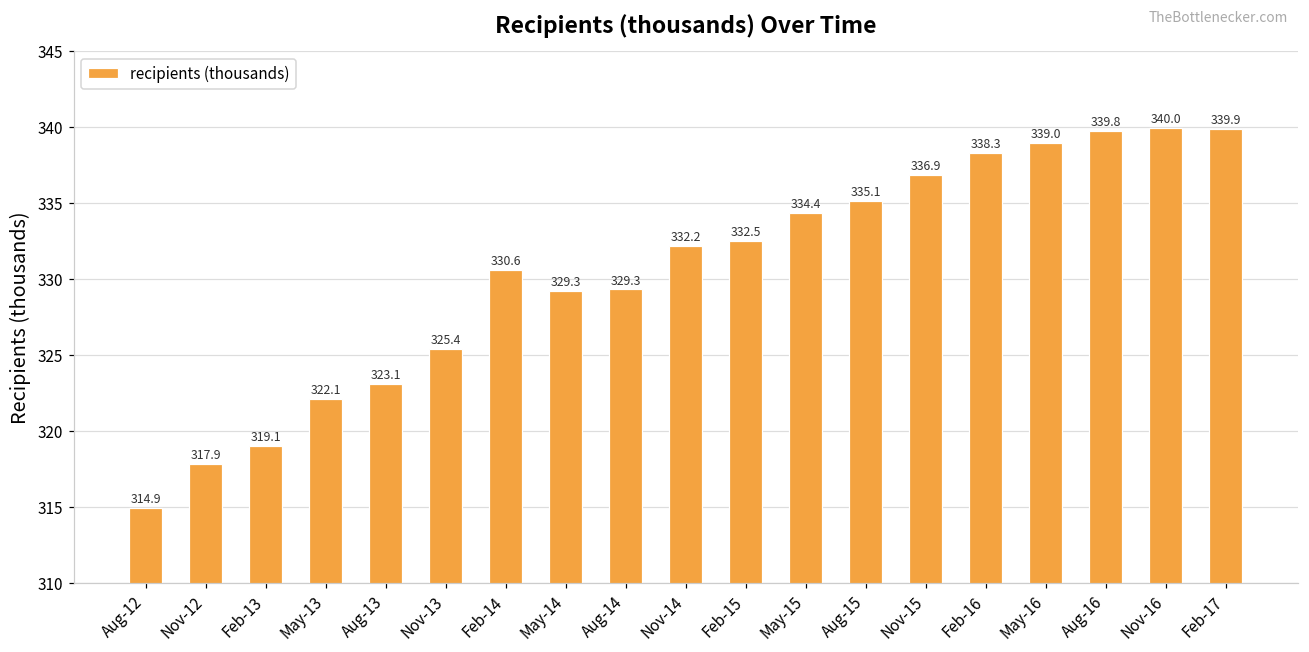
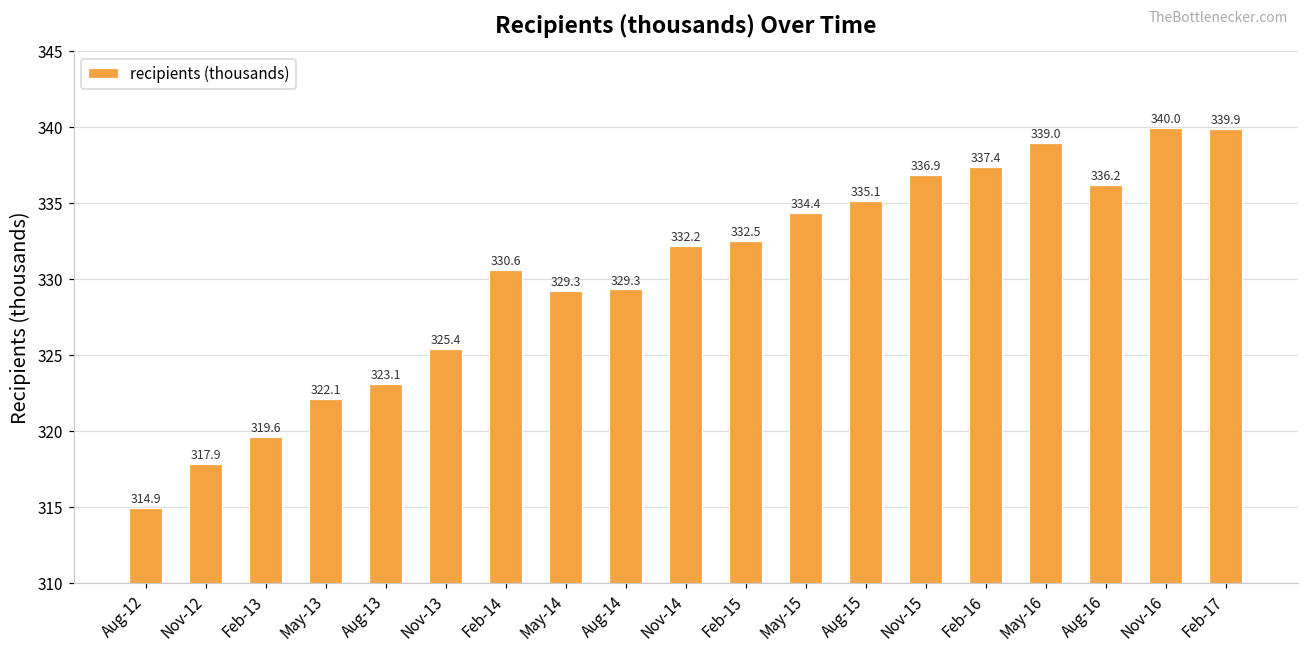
  {
    "Aug-12": 314.9,
    "Nov-12": 317.9,
-   "Feb-13": 319.1,
+   "Feb-13": 319.6,
    "May-13": 322.1,
    "Aug-13": 323.1,
    "Nov-13": 325.4,
    "Feb-14": 330.6,
    "May-14": 329.3,
    "Aug-14": 329.3,
    "Nov-14": 332.2,
    "Feb-15": 332.5,
    "May-15": 334.4,
    "Aug-15": 335.1,
    "Nov-15": 336.9,
-   "Feb-16": 338.3,
+   "Feb-16": 337.4,
    "May-16": 339.0,
-   "Aug-16": 339.8,
+   "Aug-16": 336.2,
    "Nov-16": 340.0,
    "Feb-17": 339.9
  }
